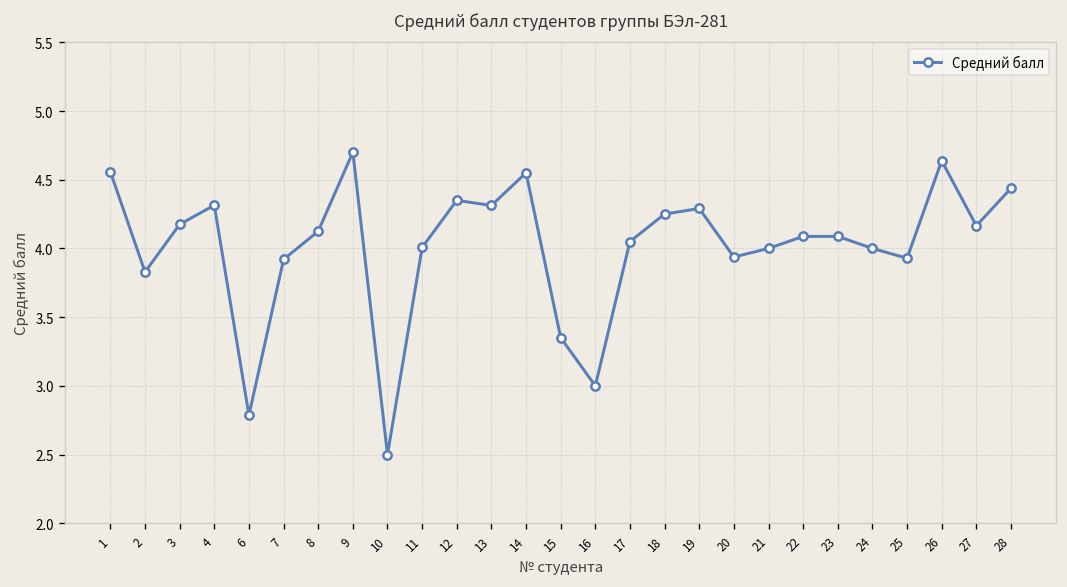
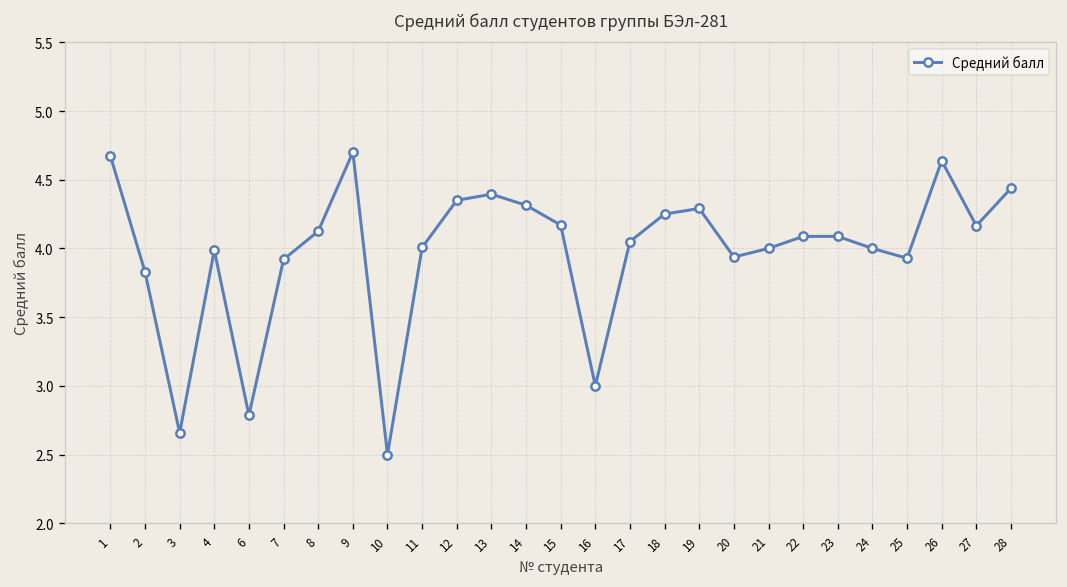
  {
-   "1": 4.56,
+   "1": 4.67,
    "2": 3.83,
-   "3": 4.18,
-   "4": 4.31,
+   "3": 2.66,
+   "4": 3.99,
    "6": 2.79,
    "7": 3.92,
    "8": 4.13,
    "9": 4.70,
    "10": 2.50,
    "11": 4.01,
    "12": 4.35,
-   "13": 4.31,
-   "14": 4.55,
-   "15": 3.35,
+   "13": 4.39,
+   "14": 4.31,
+   "15": 4.17,
    "16": 3.00,
    "17": 4.05,
    "18": 4.25,
    "19": 4.29,
    "20": 3.94,
    "21": 4.00,
    "22": 4.09,
    "23": 4.09,
    "24": 4.00,
    "25": 3.93,
    "26": 4.64,
    "27": 4.17,
    "28": 4.44
  }
